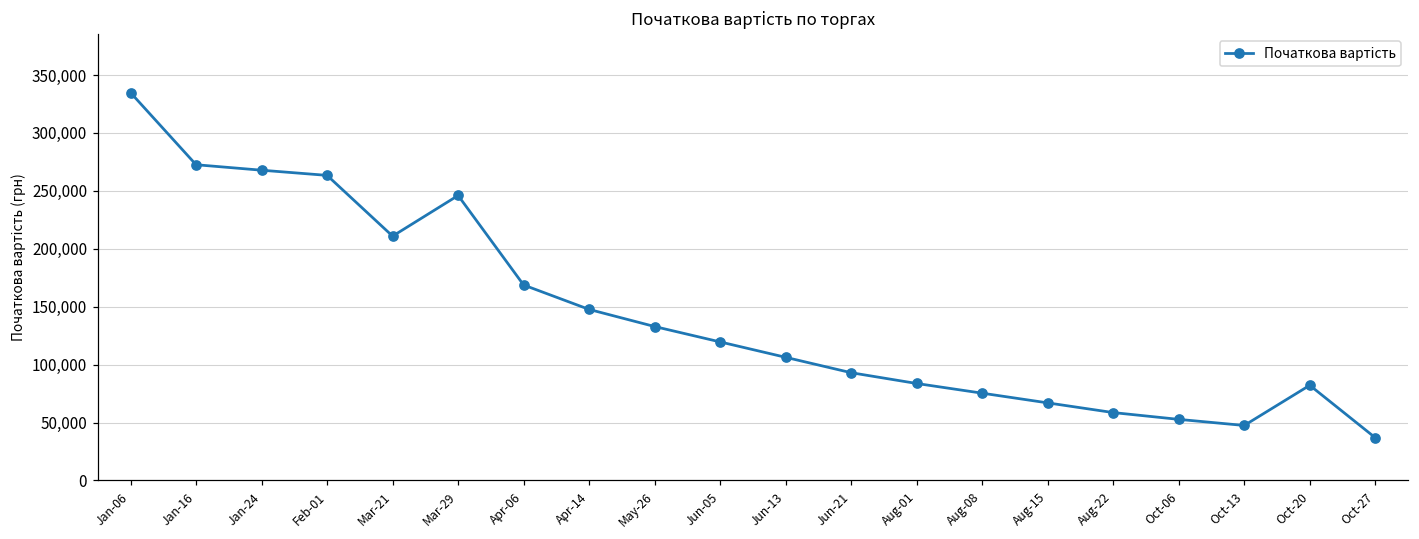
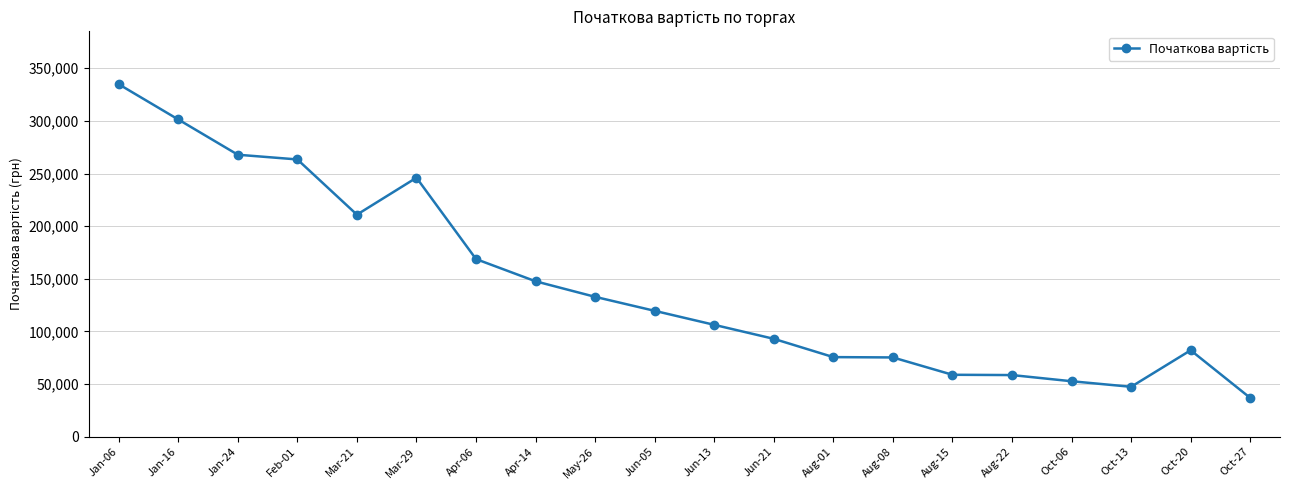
  {
    "Jan-06": "335,000",
-   "Jan-16": "273,000",
+   "Jan-16": "301,000",
    "Jan-24": "268,000",
    "Feb-01": "263,000",
    "Mar-21": "211,000",
    "Mar-29": "246,000",
    "Apr-06": "169,000",
    "Apr-14": "148,000",
    "May-26": "133,000",
    "Jun-05": "120,000",
    "Jun-13": "106,000",
    "Jun-21": "93,000",
-   "Aug-01": "84,000",
+   "Aug-01": "76,000",
    "Aug-08": "75,000",
-   "Aug-15": "67,000",
+   "Aug-15": "59,000",
    "Aug-22": "59,000",
    "Oct-06": "53,000",
    "Oct-13": "47,000",
    "Oct-20": "82,000",
    "Oct-27": "37,000"
  }
